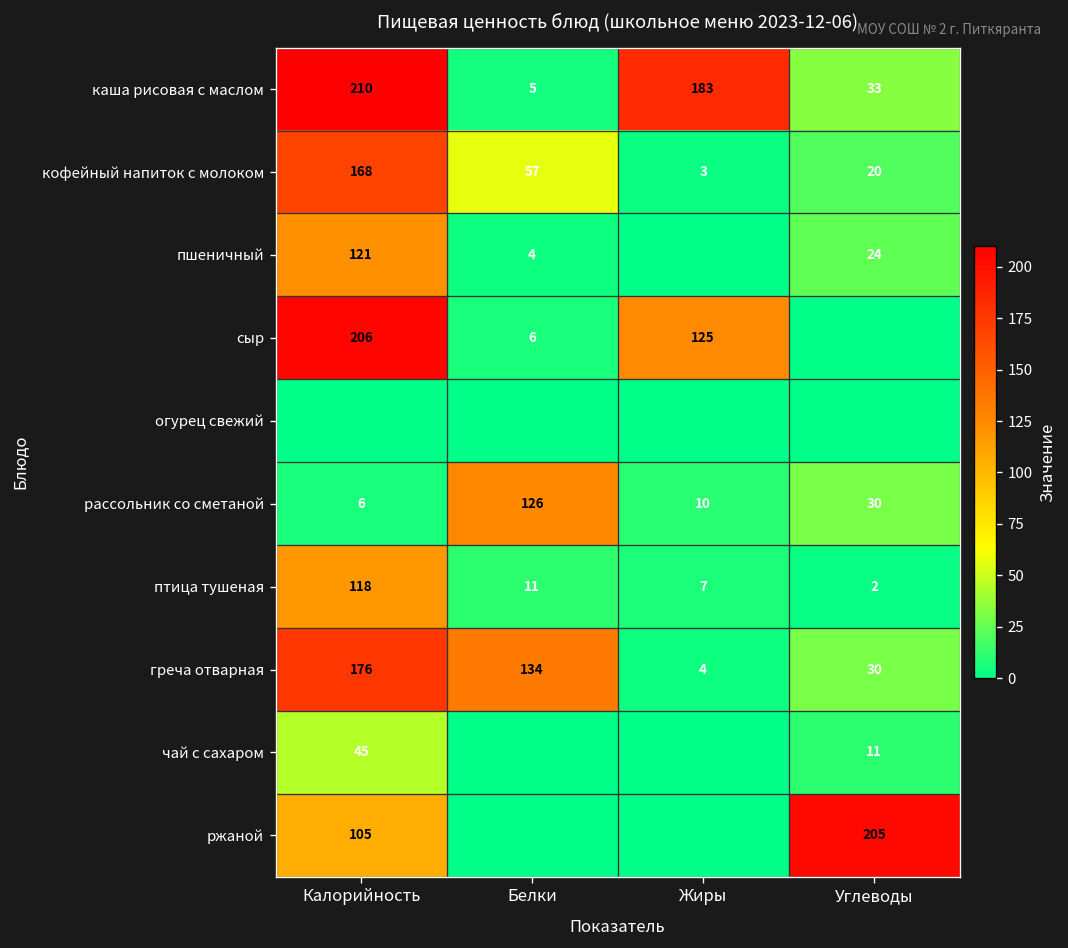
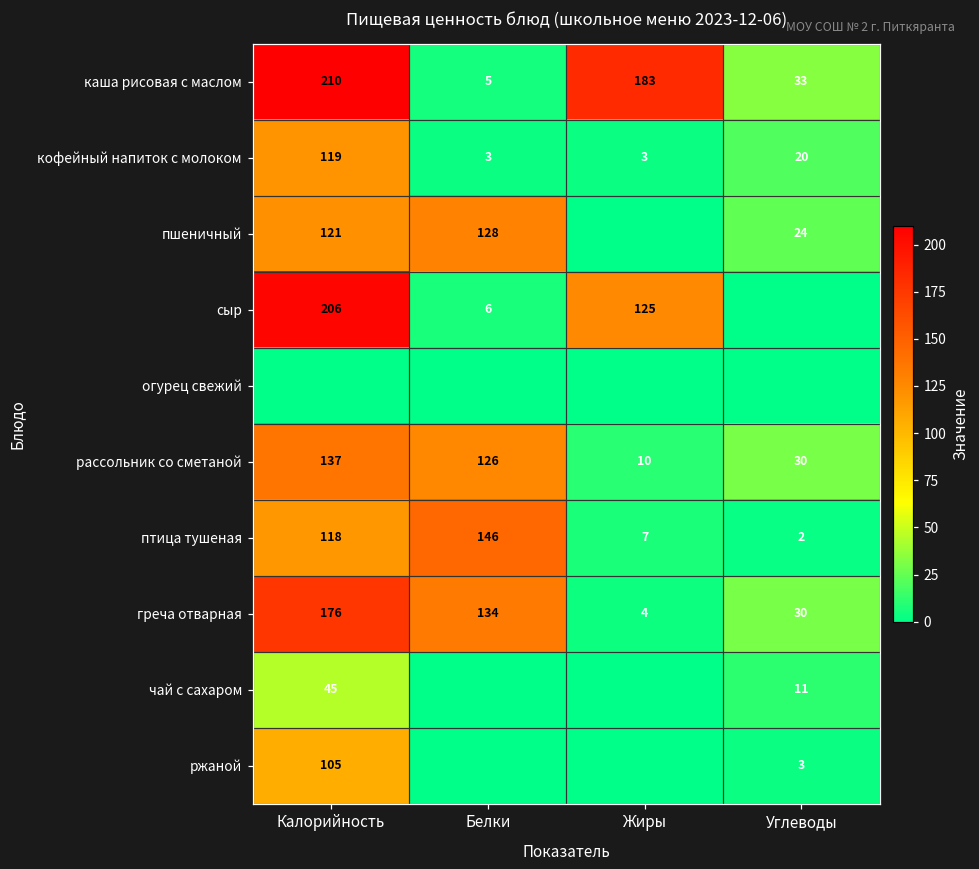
  {
    "каша рисовая с маслом": {
      "Калорийность": 210,
      "Белки": 5,
      "Жиры": 183,
      "Углеводы": 33
    },
    "кофейный напиток с молоком": {
-     "Калорийность": 168,
-     "Белки": 57,
+     "Калорийность": 119,
+     "Белки": 3,
      "Жиры": 3,
      "Углеводы": 20
    },
    "пшеничный": {
      "Калорийность": 121,
-     "Белки": 4,
+     "Белки": 128,
      "Углеводы": 24
    },
    "сыр": {
      "Калорийность": 206,
      "Белки": 6,
      "Жиры": 125
    },
    "рассольник со сметаной": {
-     "Калорийность": 6,
+     "Калорийность": 137,
      "Белки": 126,
      "Жиры": 10,
      "Углеводы": 30
    },
    "птица тушеная": {
      "Калорийность": 118,
-     "Белки": 11,
+     "Белки": 146,
      "Жиры": 7,
      "Углеводы": 2
    },
    "греча отварная": {
      "Калорийность": 176,
      "Белки": 134,
      "Жиры": 4,
      "Углеводы": 30
    },
    "чай с сахаром": {
      "Калорийность": 45,
      "Углеводы": 11
    },
    "ржаной": {
      "Калорийность": 105,
-     "Углеводы": 205
+     "Углеводы": 3
    }
  }
